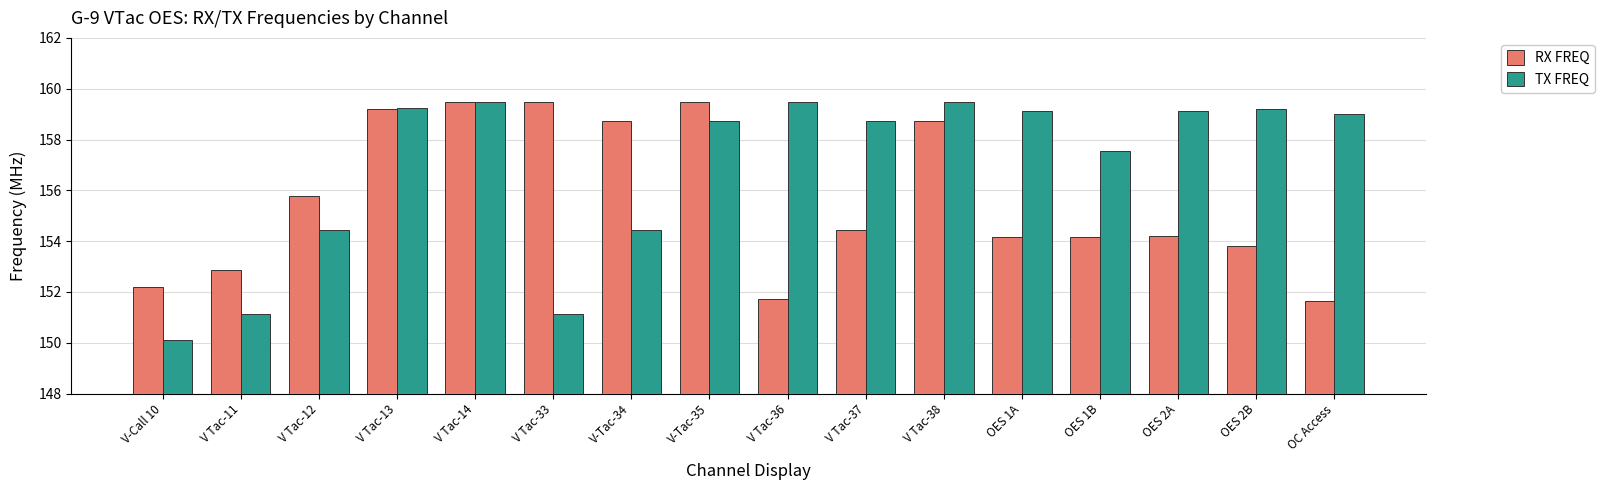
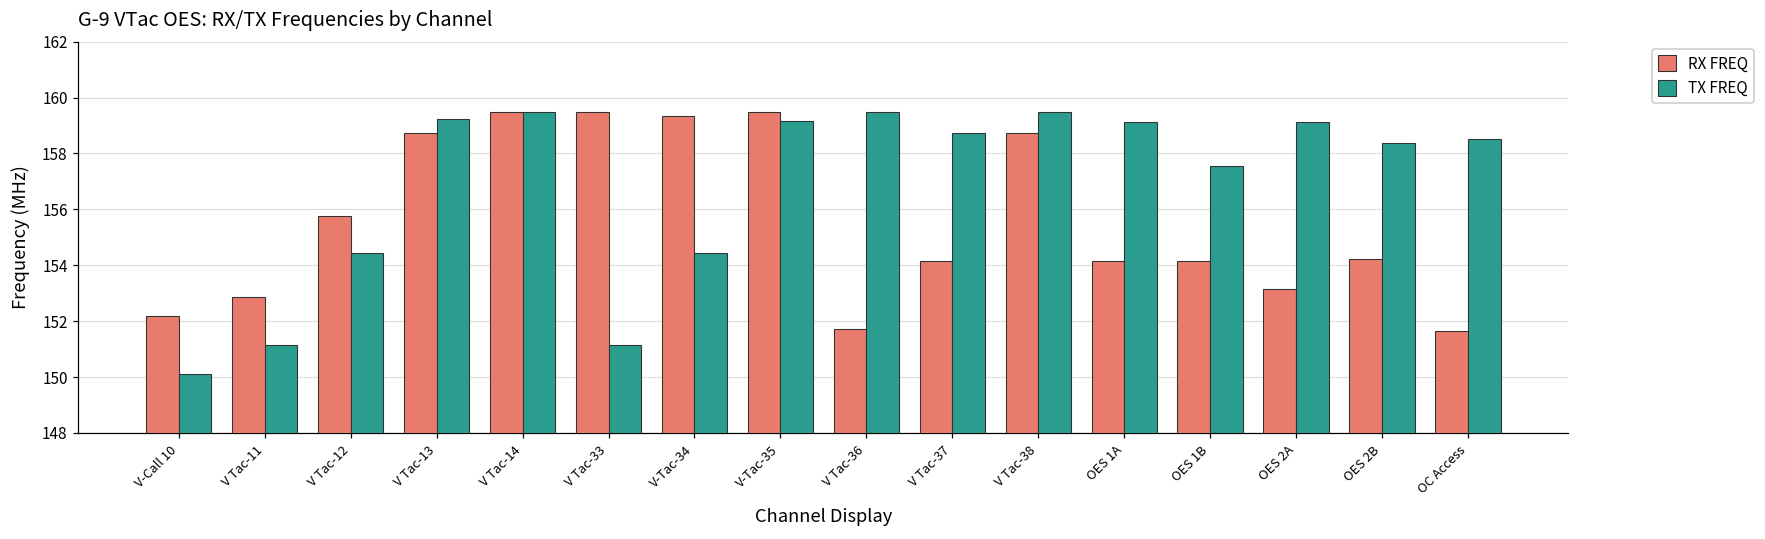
  {
    "RX FREQ": {
      "V-Call 10": 152.2,
      "V Tac-11": 152.9,
      "V Tac-12": 155.8,
-     "V Tac-13": 159.2,
+     "V Tac-13": 158.7,
      "V Tac-14": 159.5,
      "V Tac-33": 159.5,
-     "V-Tac-34": 158.7,
+     "V-Tac-34": 159.3,
      "V-Tac-35": 159.5,
      "V Tac-36": 151.7,
-     "V Tac-37": 154.5,
+     "V Tac-37": 154.1,
      "V Tac-38": 158.7,
      "OES 1A": 154.2,
      "OES 1B": 154.2,
-     "OES 2A": 154.2,
-     "OES 2B": 153.8,
+     "OES 2A": 153.1,
+     "OES 2B": 154.2,
      "OC Access": 151.7
    },
    "TX FREQ": {
      "V-Call 10": 150.1,
      "V Tac-11": 151.1,
      "V Tac-12": 154.5,
      "V Tac-13": 159.2,
      "V Tac-14": 159.5,
      "V Tac-33": 151.1,
      "V-Tac-34": 154.5,
-     "V-Tac-35": 158.7,
+     "V-Tac-35": 159.1,
      "V Tac-36": 159.5,
      "V Tac-37": 158.7,
      "V Tac-38": 159.5,
      "OES 1A": 159.1,
      "OES 1B": 157.5,
      "OES 2A": 159.1,
-     "OES 2B": 159.2,
-     "OC Access": 159.0
+     "OES 2B": 158.4,
+     "OC Access": 158.5
    }
  }
